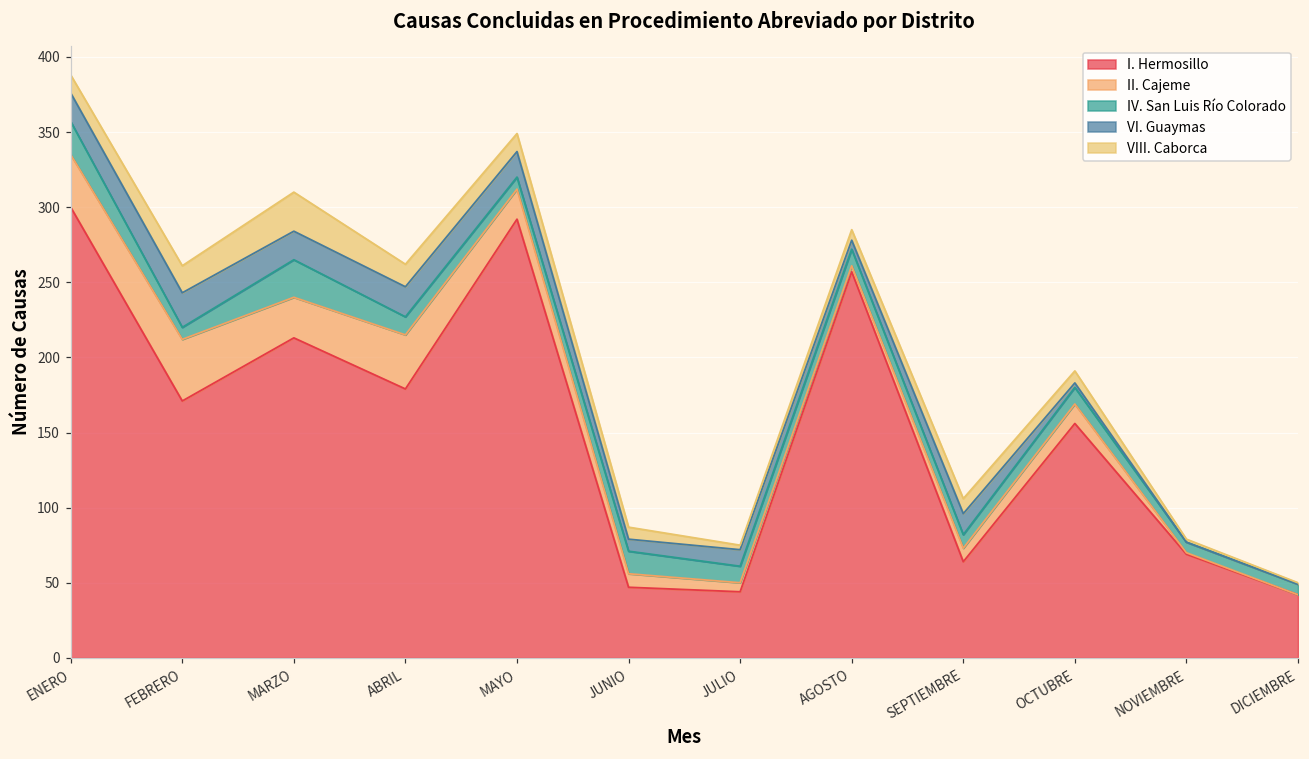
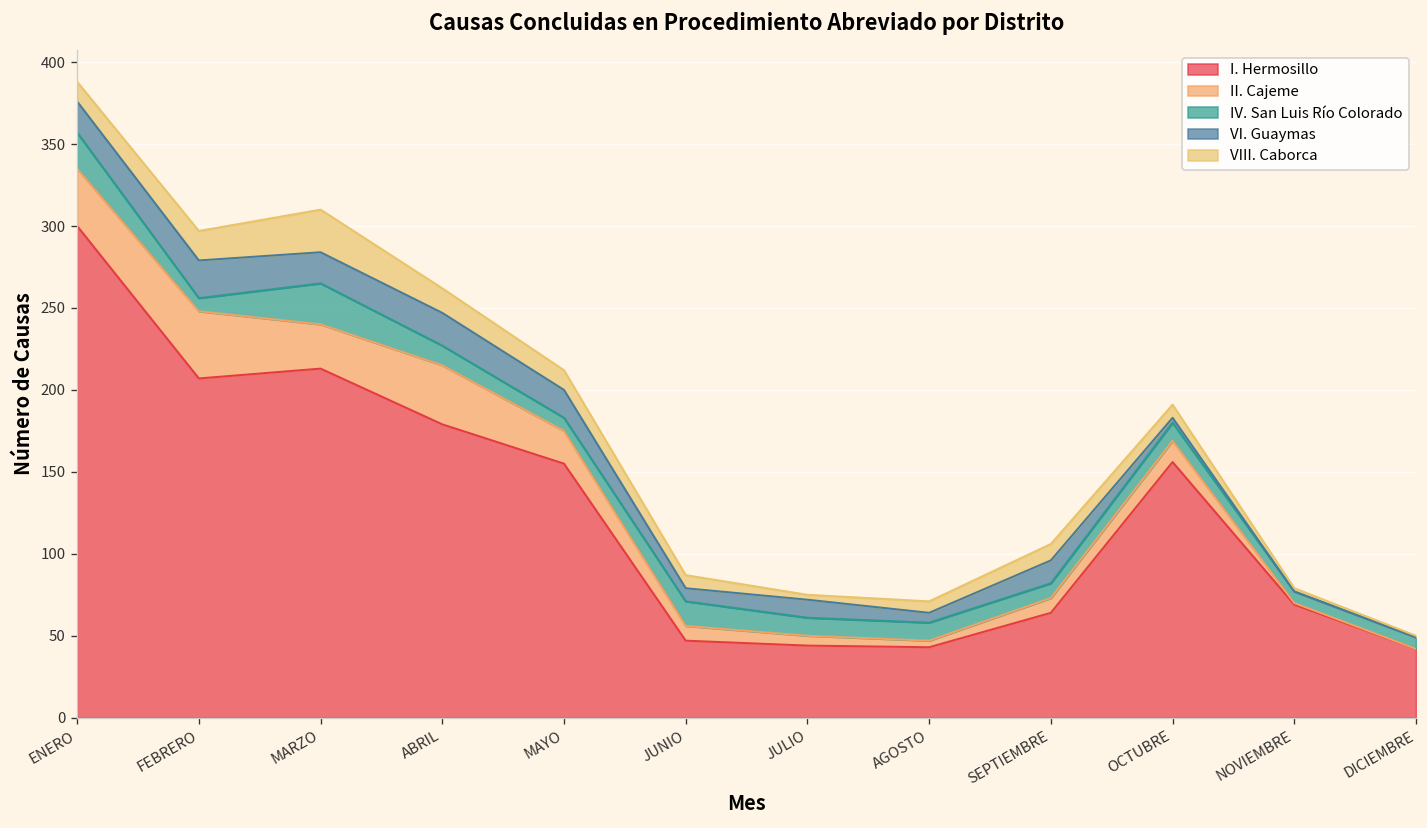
  {
    "I. Hermosillo": {
      "ENERO": 300,
-     "FEBRERO": 171,
+     "FEBRERO": 207,
      "MARZO": 213,
      "ABRIL": 179,
-     "MAYO": 292,
+     "MAYO": 155,
      "JUNIO": 47,
      "JULIO": 44,
-     "AGOSTO": 257,
+     "AGOSTO": 43,
      "SEPTIEMBRE": 64,
      "OCTUBRE": 156
    }
  }
